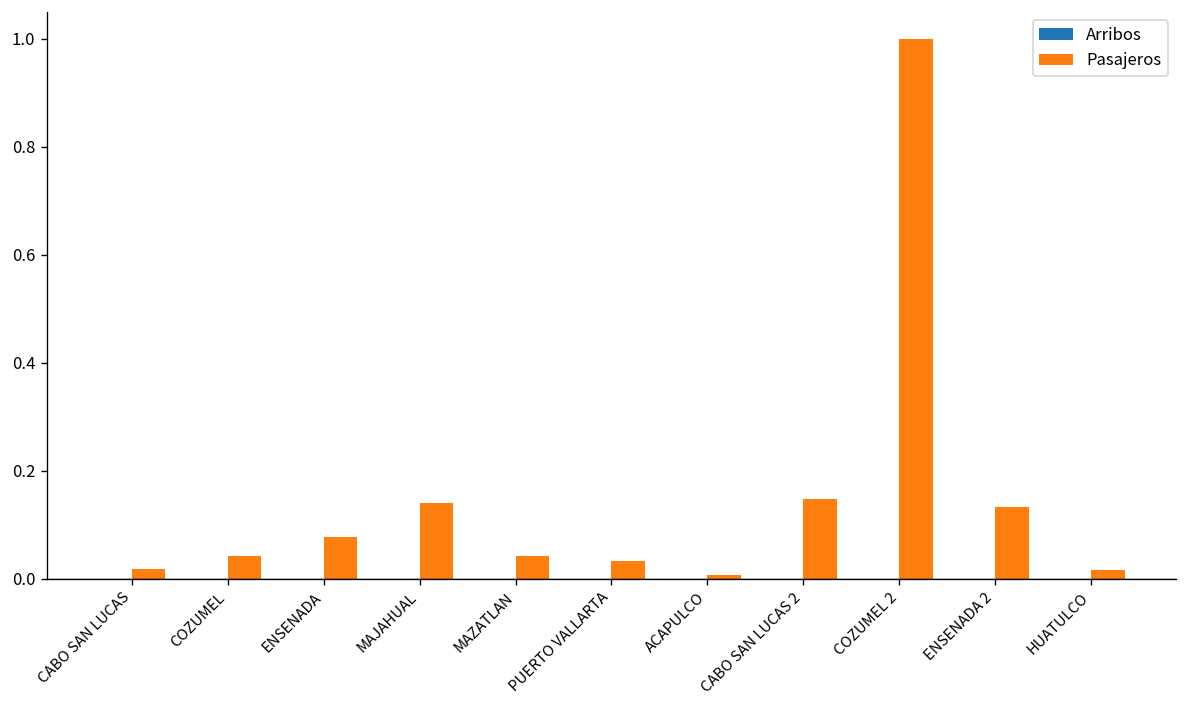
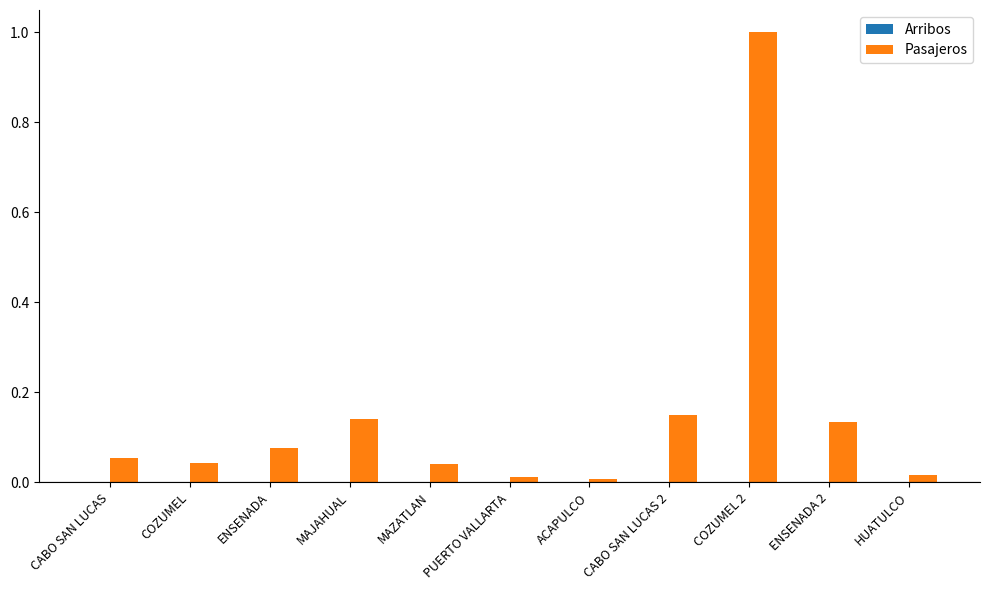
  {
    "Pasajeros": {
-     "CABO SAN LUCAS": 0.02,
+     "CABO SAN LUCAS": 0.06,
      "COZUMEL": 0.04,
      "ENSENADA": 0.08,
      "MAJAHUAL": 0.14,
      "MAZATLAN": 0.04,
-     "PUERTO VALLARTA": 0.03,
+     "PUERTO VALLARTA": 0.01,
      "ACAPULCO": 0.01,
      "CABO SAN LUCAS 2": 0.15,
      "COZUMEL 2": 1.00,
      "ENSENADA 2": 0.13,
      "HUATULCO": 0.02
    }
  }
